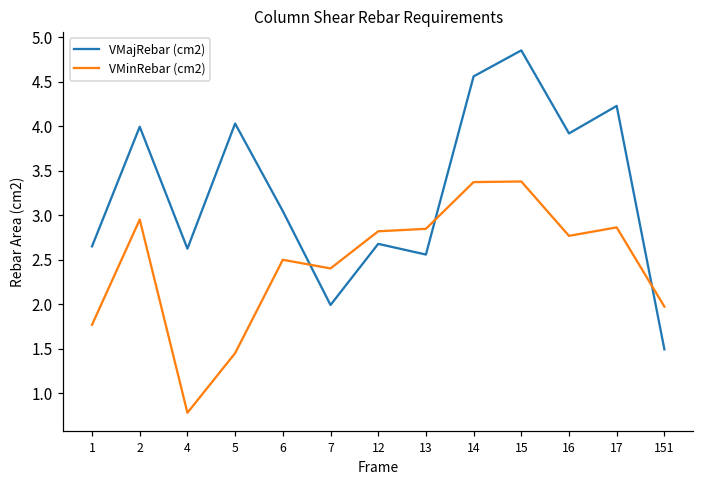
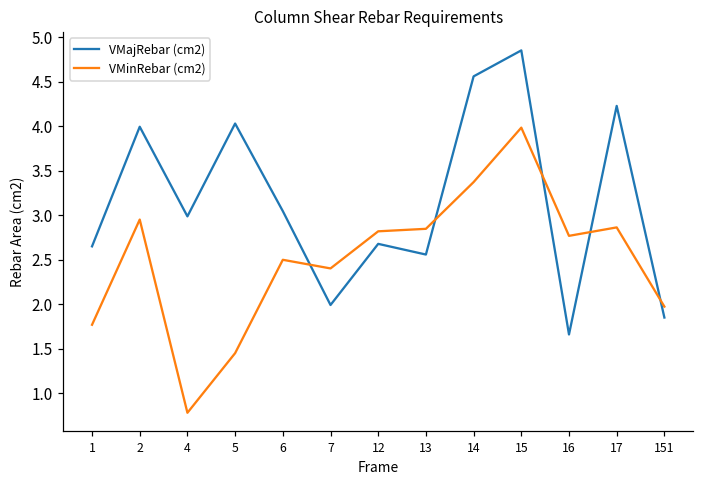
  {
    "VMajRebar (cm2)": {
      "1": 2.7,
      "2": 4.0,
-     "4": 2.6,
+     "4": 3.0,
      "5": 4.0,
      "6": 3.0,
      "7": 2.0,
      "12": 2.7,
      "13": 2.6,
      "14": 4.6,
      "15": 4.9,
-     "16": 3.9,
+     "16": 1.7,
      "17": 4.2,
-     "151": 1.5
+     "151": 1.9
    },
    "VMinRebar (cm2)": {
      "1": 1.8,
      "2": 3.0,
      "4": 0.8,
      "5": 1.5,
      "6": 2.5,
      "7": 2.4,
      "12": 2.8,
      "13": 2.8,
      "14": 3.4,
-     "15": 3.4,
+     "15": 4.0,
      "16": 2.8,
      "17": 2.9,
      "151": 2.0
    }
  }
